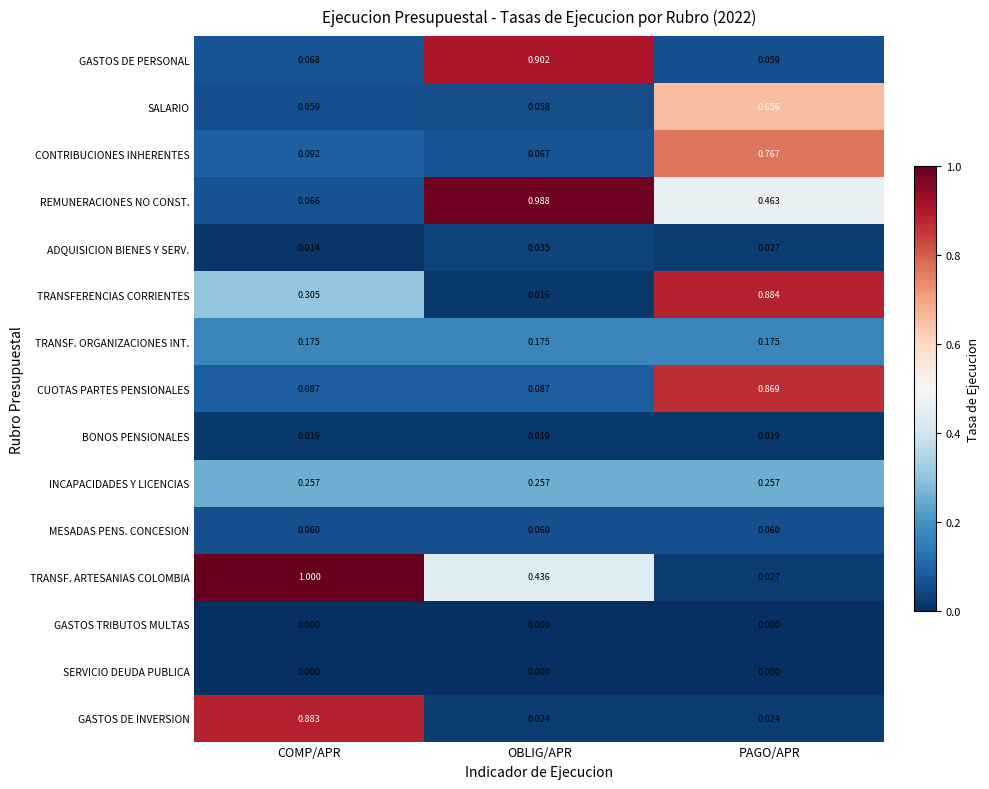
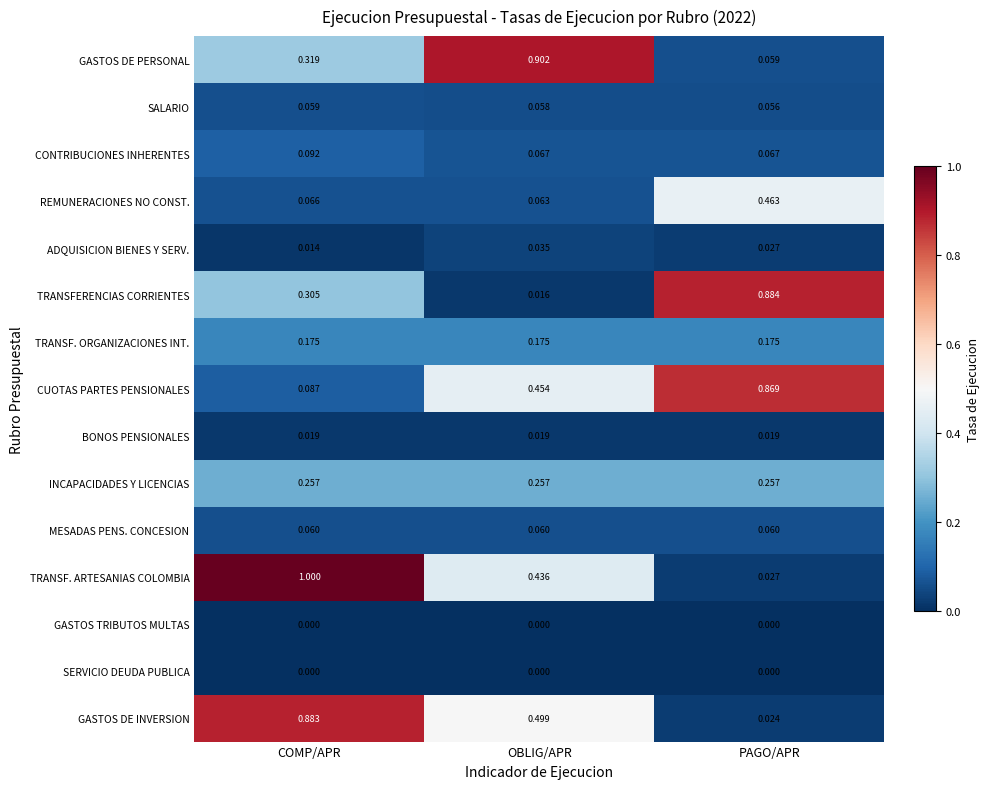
  {
    "GASTOS DE PERSONAL": {
-     "COMP/APR": 0.068,
+     "COMP/APR": 0.319,
      "OBLIG/APR": 0.902,
      "PAGO/APR": 0.059
    },
    "SALARIO": {
      "COMP/APR": 0.059,
      "OBLIG/APR": 0.058,
-     "PAGO/APR": 0.656
+     "PAGO/APR": 0.056
    },
    "CONTRIBUCIONES INHERENTES": {
      "COMP/APR": 0.092,
      "OBLIG/APR": 0.067,
-     "PAGO/APR": 0.767
+     "PAGO/APR": 0.067
    },
    "REMUNERACIONES NO CONST.": {
      "COMP/APR": 0.066,
-     "OBLIG/APR": 0.988,
+     "OBLIG/APR": 0.063,
      "PAGO/APR": 0.463
    },
    "ADQUISICION BIENES Y SERV.": {
      "COMP/APR": 0.014,
      "OBLIG/APR": 0.035,
      "PAGO/APR": 0.027
    },
    "TRANSFERENCIAS CORRIENTES": {
      "COMP/APR": 0.305,
      "OBLIG/APR": 0.016,
      "PAGO/APR": 0.884
    },
    "TRANSF. ORGANIZACIONES INT.": {
      "COMP/APR": 0.175,
      "OBLIG/APR": 0.175,
      "PAGO/APR": 0.175
    },
    "CUOTAS PARTES PENSIONALES": {
      "COMP/APR": 0.087,
-     "OBLIG/APR": 0.087,
+     "OBLIG/APR": 0.454,
      "PAGO/APR": 0.869
    },
    "BONOS PENSIONALES": {
      "COMP/APR": 0.019,
      "OBLIG/APR": 0.019,
      "PAGO/APR": 0.019
    },
    "INCAPACIDADES Y LICENCIAS": {
      "COMP/APR": 0.257,
      "OBLIG/APR": 0.257,
      "PAGO/APR": 0.257
    },
    "MESADAS PENS. CONCESION": {
      "COMP/APR": 0.060,
      "OBLIG/APR": 0.060,
      "PAGO/APR": 0.060
    },
    "TRANSF. ARTESANIAS COLOMBIA": {
      "COMP/APR": 1.000,
      "OBLIG/APR": 0.436,
      "PAGO/APR": 0.027
    },
    "GASTOS TRIBUTOS MULTAS": {
      "COMP/APR": 0.000,
      "OBLIG/APR": 0.000,
      "PAGO/APR": 0.000
    },
    "SERVICIO DEUDA PUBLICA": {
      "COMP/APR": 0.000,
      "OBLIG/APR": 0.000,
      "PAGO/APR": 0.000
    },
    "GASTOS DE INVERSION": {
      "COMP/APR": 0.883,
-     "OBLIG/APR": 0.024,
+     "OBLIG/APR": 0.499,
      "PAGO/APR": 0.024
    }
  }
